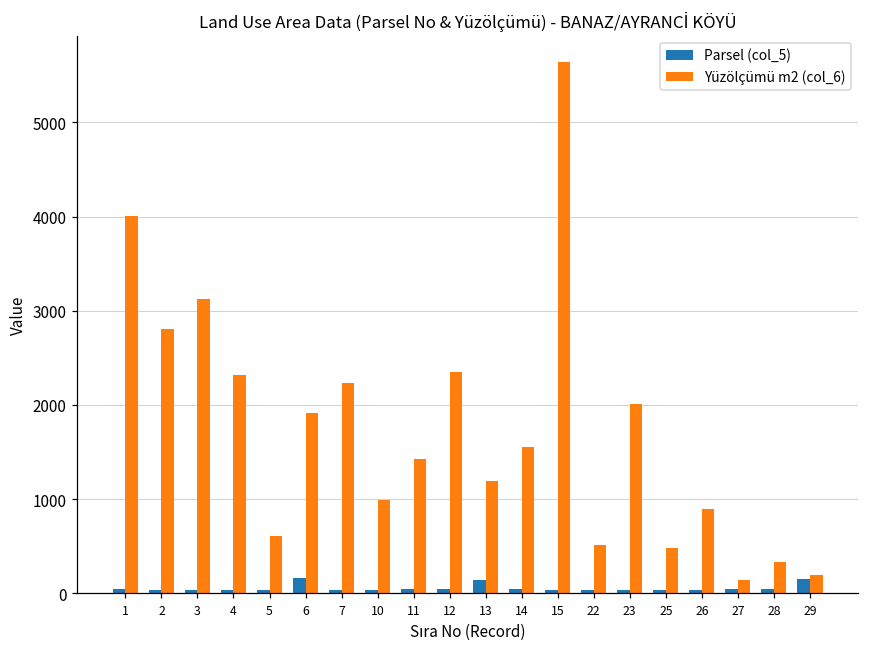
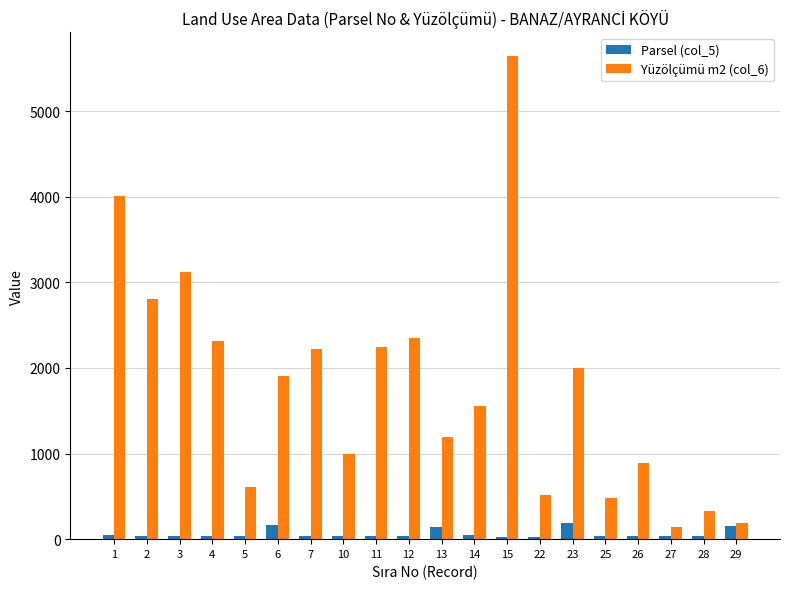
  {
    "Parsel (col_5)": {
      "1": 0,
      "2": 0,
      "3": 0,
      "4": 0,
      "5": 0,
      "6": 200,
      "7": 0,
      "10": 0,
      "11": 0,
      "12": 0,
      "13": 100,
      "14": 0,
      "22": 0,
-     "23": 0,
+     "23": 200,
      "25": 0,
      "26": 0,
      "27": 0,
      "28": 0,
      "29": 200
    },
    "Yüzölçümü m2 (col_6)": {
      "1": 4000,
      "2": 2800,
      "3": 3100,
      "4": 2300,
      "5": 600,
      "6": 1900,
      "7": 2200,
      "10": 1000,
-     "11": 1400,
+     "11": 2200,
      "12": 2400,
      "13": 1200,
      "14": 1600,
      "15": 5600,
      "22": 500,
      "23": 2000,
      "25": 500,
      "26": 900,
      "27": 100,
      "28": 300,
      "29": 200
    }
  }
